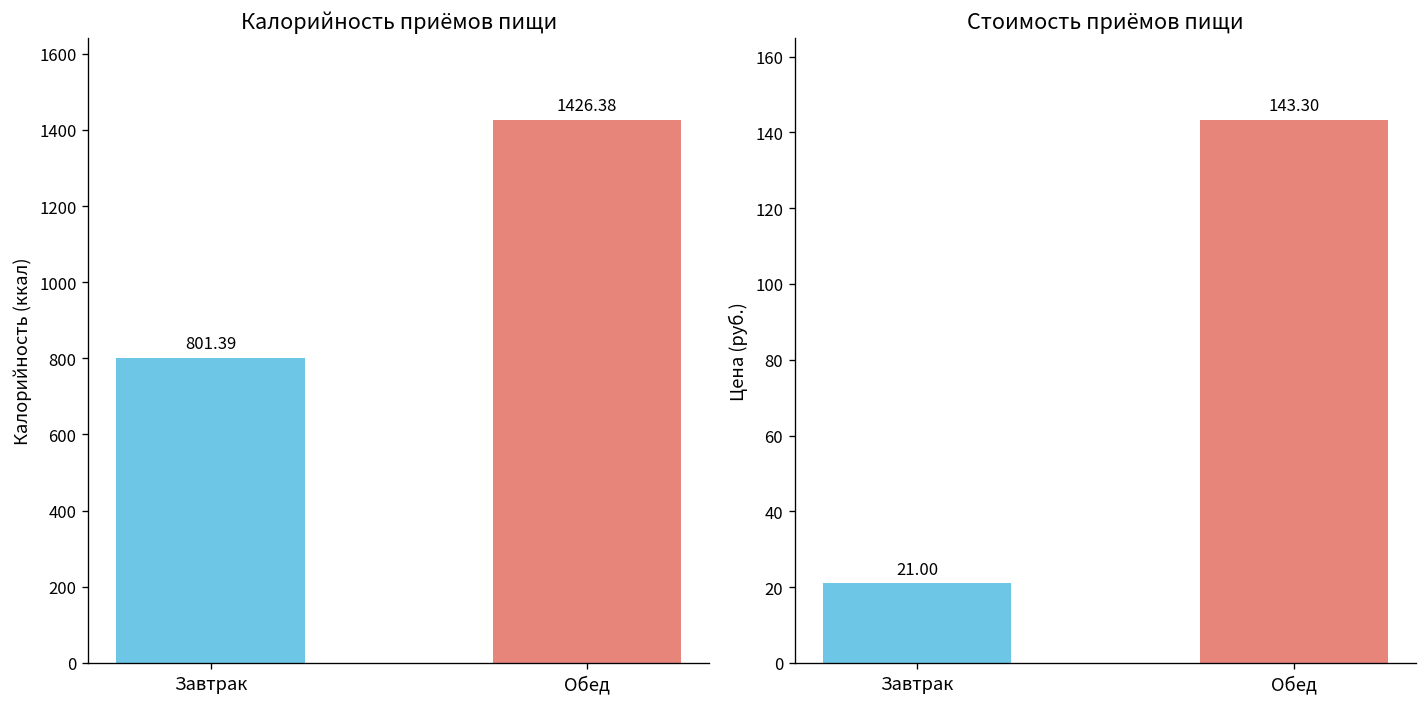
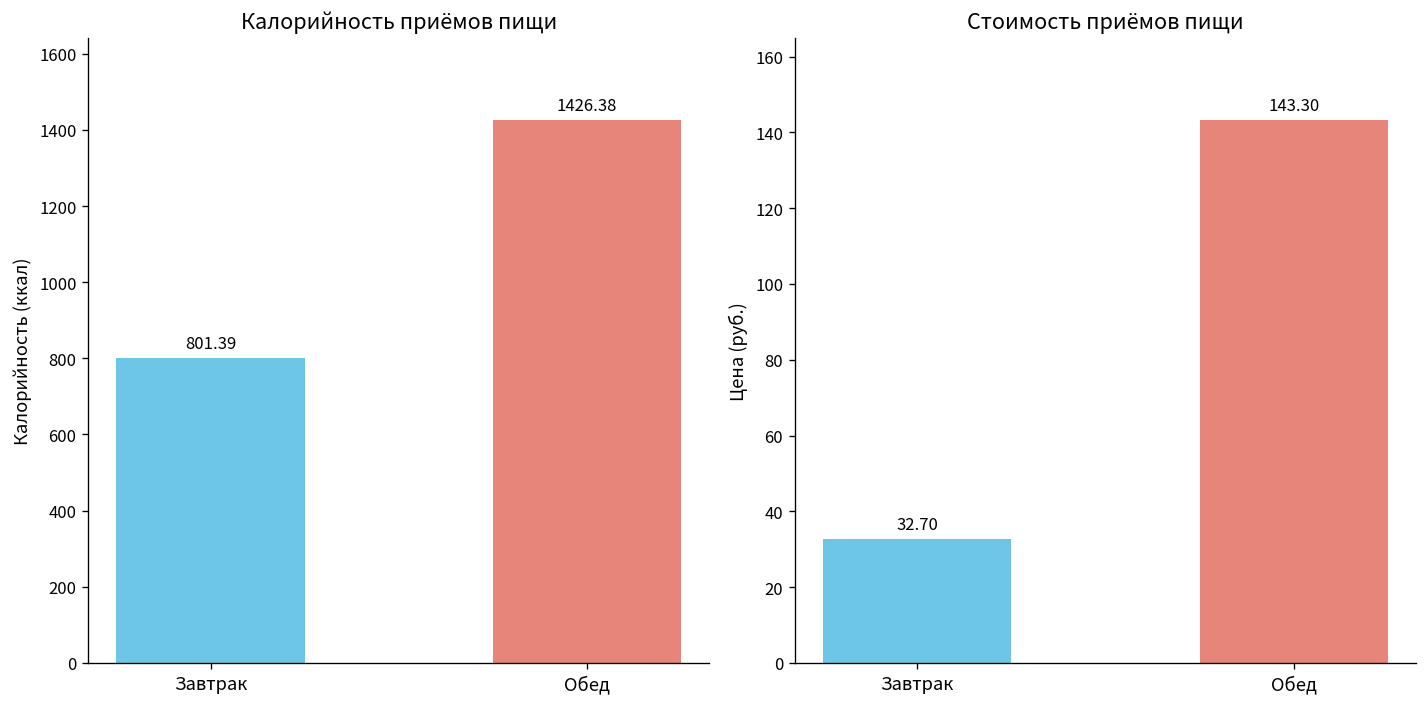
  {
    "Калорийность приёмов пищи": {
      "Завтрак": 801.39,
      "Обед": 1426.38
    },
    "Стоимость приёмов пищи": {
-     "Завтрак": 21.00,
+     "Завтрак": 32.70,
      "Обед": 143.30
    }
  }
